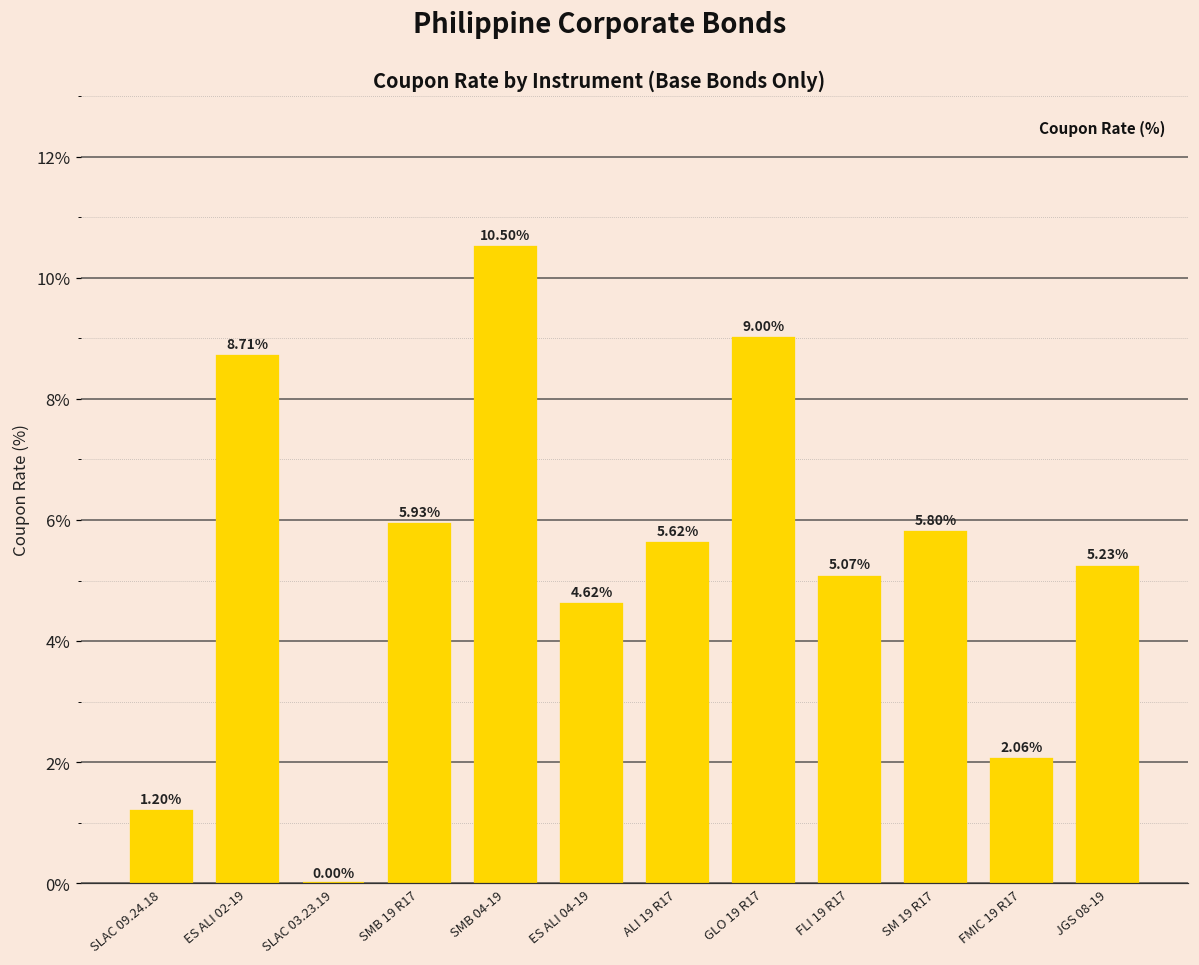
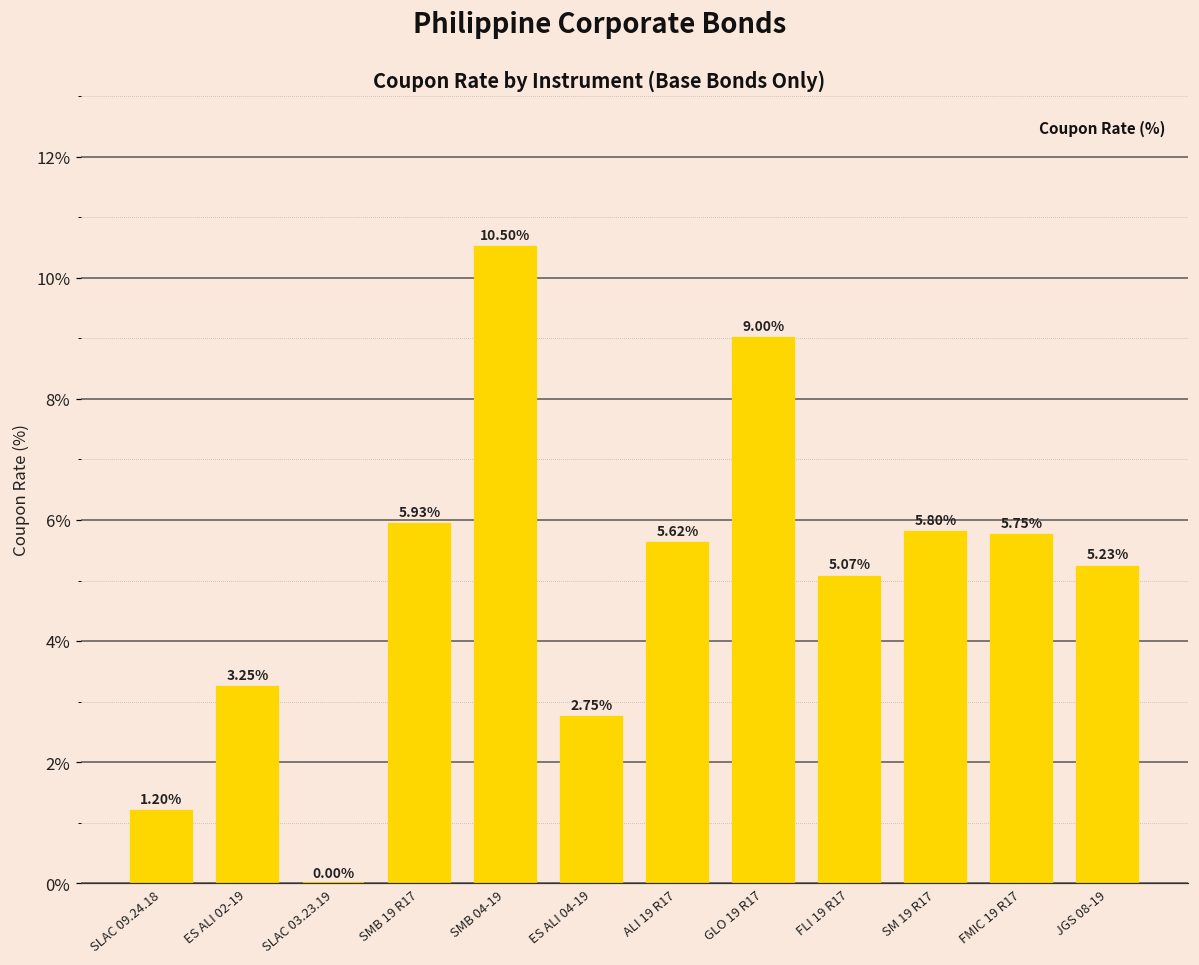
  {
    "SLAC 09.24.18": "1.20%",
-   "ES ALI 02-19": "8.71%",
+   "ES ALI 02-19": "3.25%",
    "SLAC 03.23.19": "0.00%",
    "SMB 19 R17": "5.93%",
    "SMB 04-19": "10.50%",
-   "ES ALI 04-19": "4.62%",
+   "ES ALI 04-19": "2.75%",
    "ALI 19 R17": "5.62%",
    "GLO 19 R17": "9.00%",
    "FLI 19 R17": "5.07%",
    "SM 19 R17": "5.80%",
-   "FMIC 19 R17": "2.06%",
+   "FMIC 19 R17": "5.75%",
    "JGS 08-19": "5.23%"
  }
